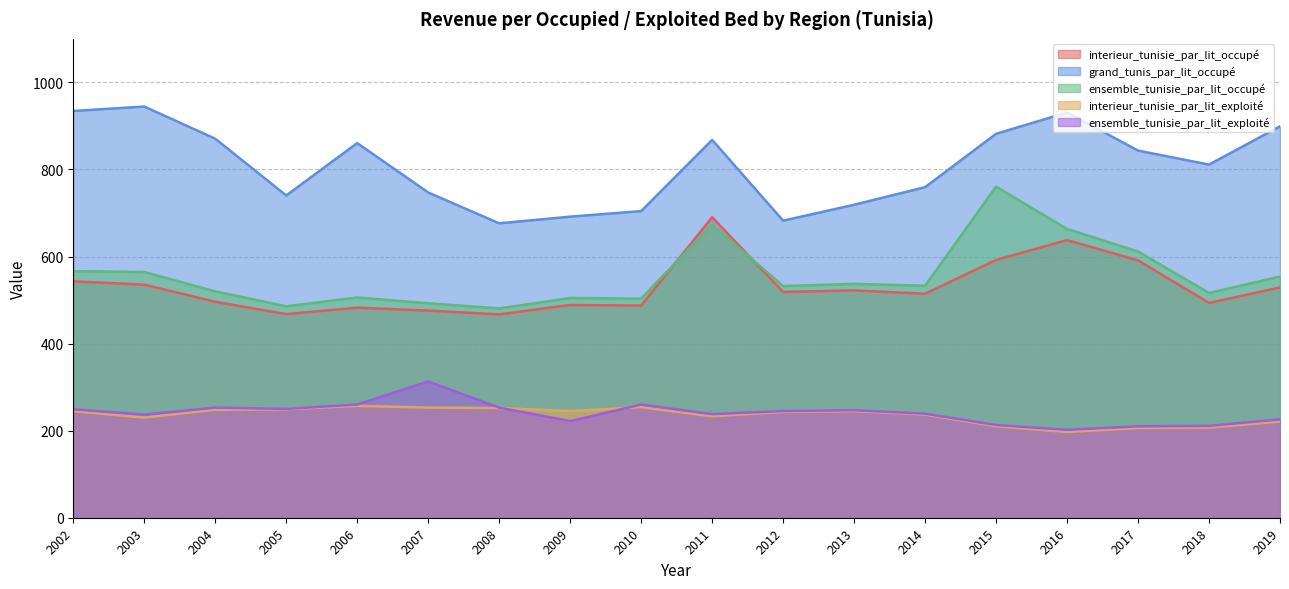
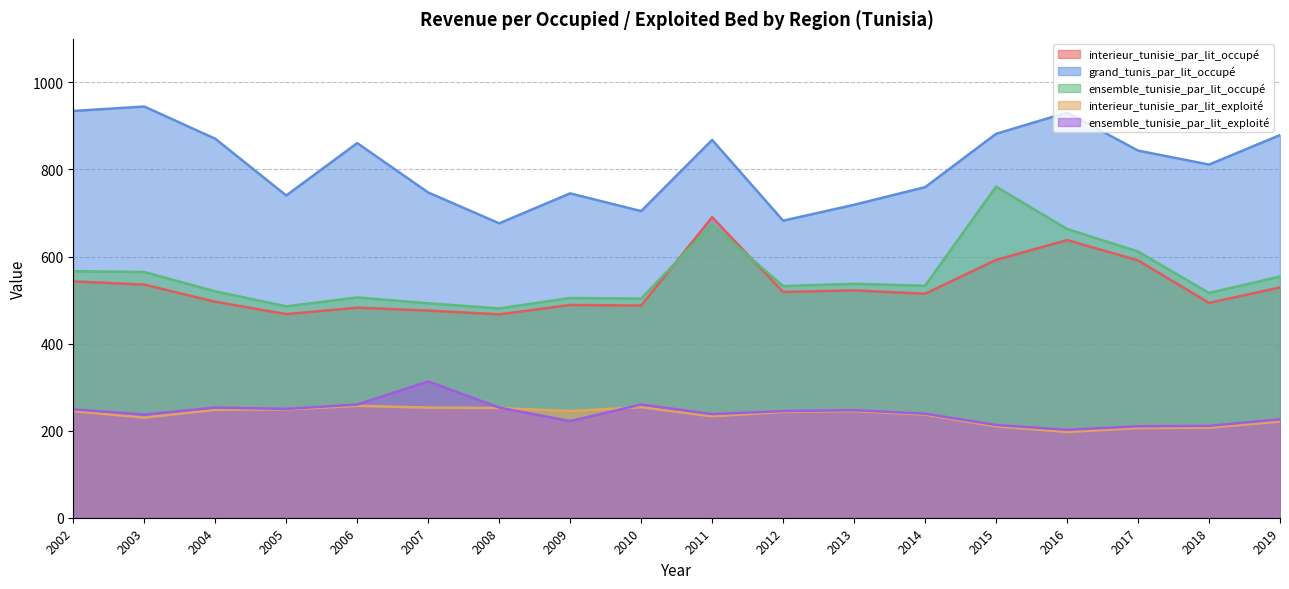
  {
    "interieur_tunisie_par_lit_occupé": {
      "2002": 540,
      "2003": 540,
      "2004": 500,
      "2005": 470,
      "2006": 480,
      "2007": 480,
      "2008": 470,
      "2009": 490,
      "2010": 490,
      "2011": 690,
      "2012": 520,
      "2013": 520,
      "2014": 510,
      "2015": 590,
      "2016": 640,
      "2017": 590,
      "2018": 490,
      "2019": 530
    },
    "grand_tunis_par_lit_occupé": {
      "2002": 930,
      "2003": 940,
      "2004": 870,
      "2005": 740,
      "2006": 860,
      "2007": 750,
      "2008": 680,
-     "2009": 690,
+     "2009": 750,
      "2010": 700,
      "2011": 870,
      "2012": 680,
      "2013": 720,
      "2014": 760,
      "2015": 880,
      "2017": 840,
      "2018": 810,
-     "2019": 900
+     "2019": 880
    },
    "ensemble_tunisie_par_lit_occupé": {
      "2002": 570,
      "2003": 560,
      "2004": 520,
      "2005": 490,
      "2006": 510,
      "2007": 490,
      "2008": 480,
      "2009": 500,
      "2010": 500,
      "2011": 670,
      "2012": 530,
      "2013": 540,
      "2014": 530,
      "2015": 760,
      "2016": 660,
      "2017": 610,
      "2018": 520,
      "2019": 550
    },
    "interieur_tunisie_par_lit_exploité": {
      "2003": 230,
      "2007": 250,
      "2009": 250,
      "2010": 250
    },
    "ensemble_tunisie_par_lit_exploité": {
      "2003": 240,
      "2007": 310,
      "2009": 220,
      "2010": 260
    }
  }
